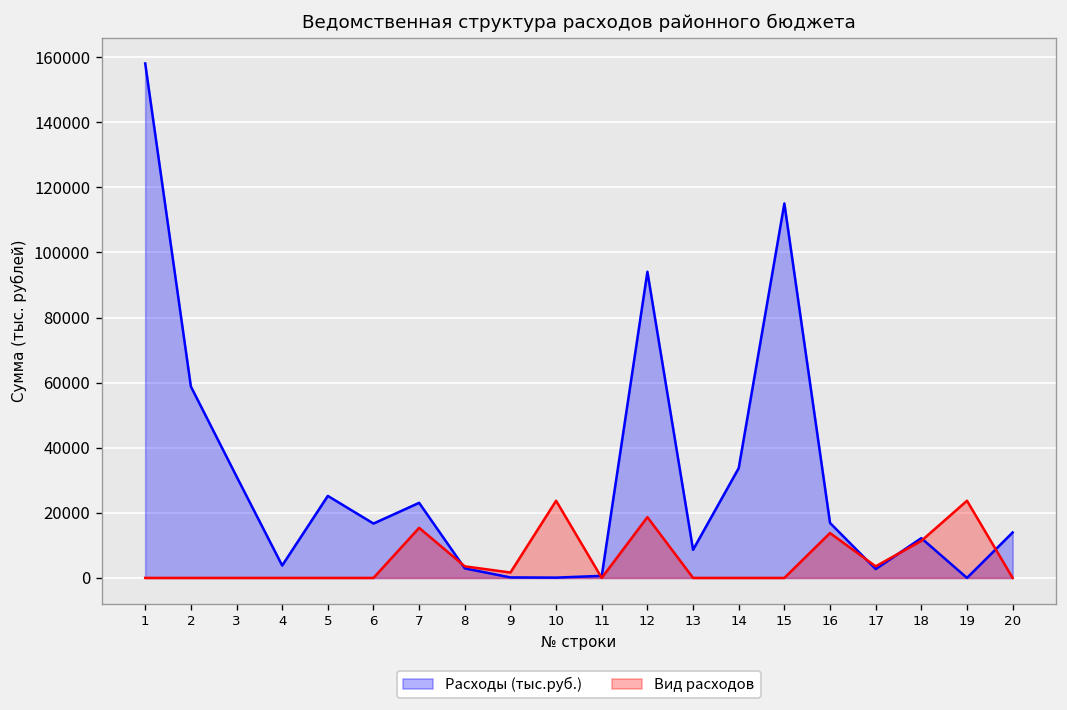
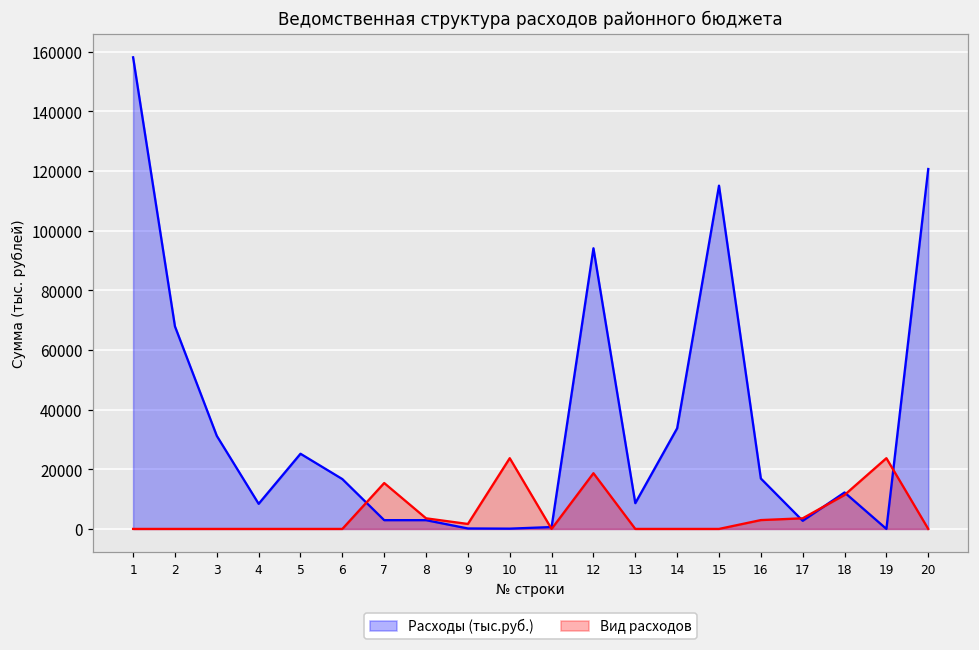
  {
    "Расходы (тыс.руб.)": {
      "1": 158000,
-     "2": 59000,
+     "2": 68000,
      "3": 31000,
-     "4": 4000,
+     "4": 8000,
      "5": 25000,
      "6": 17000,
-     "7": 23000,
+     "7": 3000,
      "9": 0,
      "10": 0,
      "12": 94000,
      "13": 9000,
      "14": 34000,
      "15": 115000,
      "16": 17000,
      "19": 0,
-     "20": 14000
+     "20": 121000
    },
    "Вид расходов": {
      "1": 0,
      "2": 0,
      "3": 0,
      "4": 0,
      "5": 0,
      "6": 0,
      "7": 15000,
      "9": 2000,
      "10": 24000,
      "12": 19000,
      "13": 0,
      "14": 0,
      "15": 0,
-     "16": 14000,
+     "16": 3000,
      "19": 24000,
      "20": 0
    }
  }
